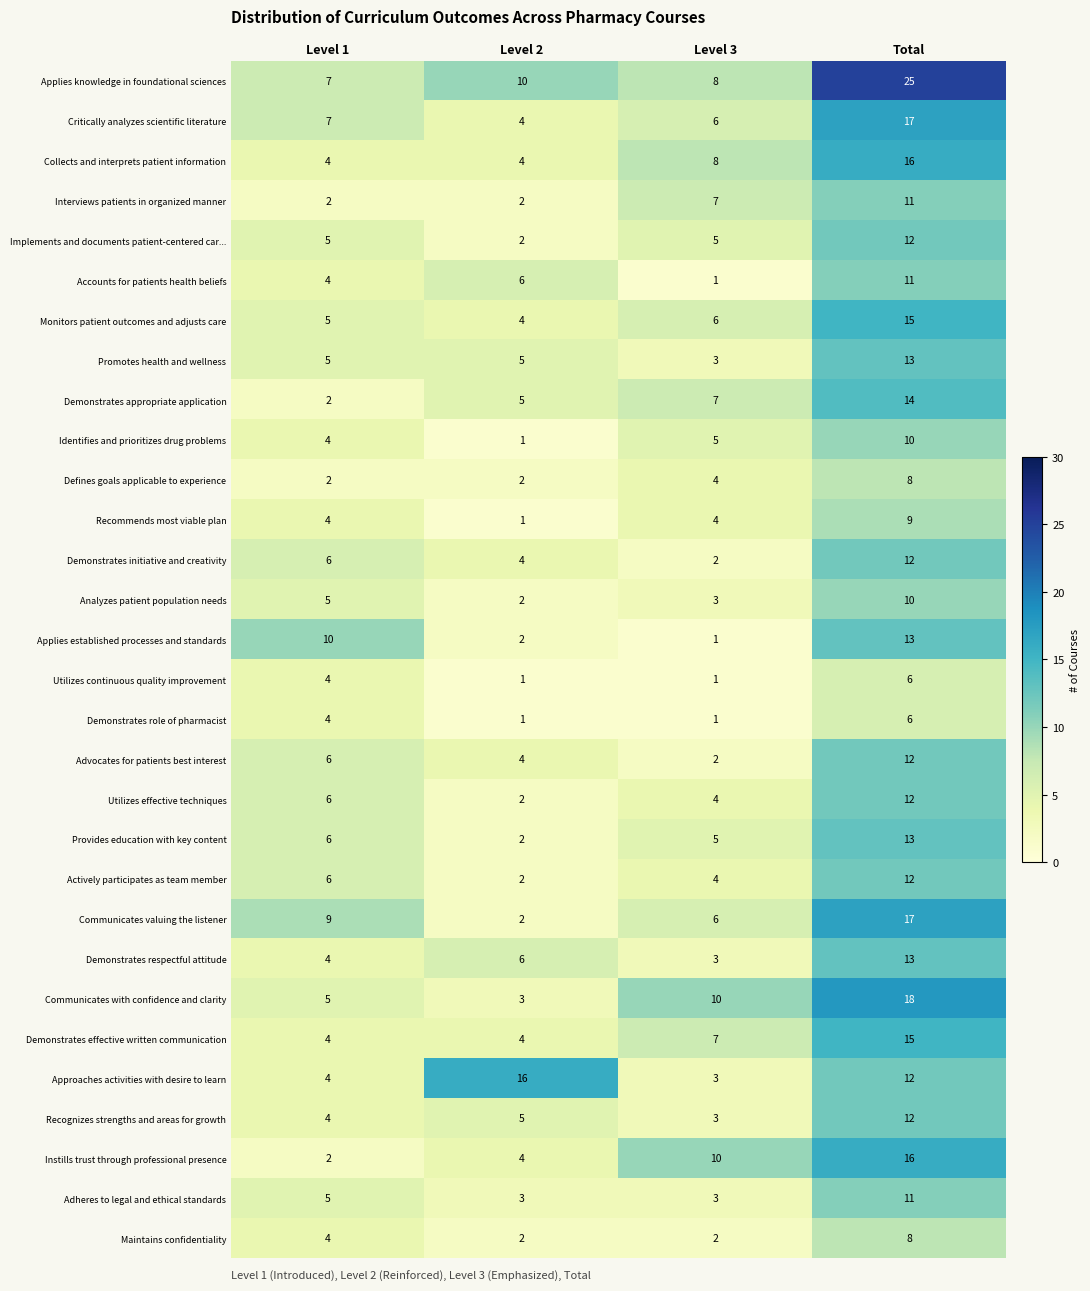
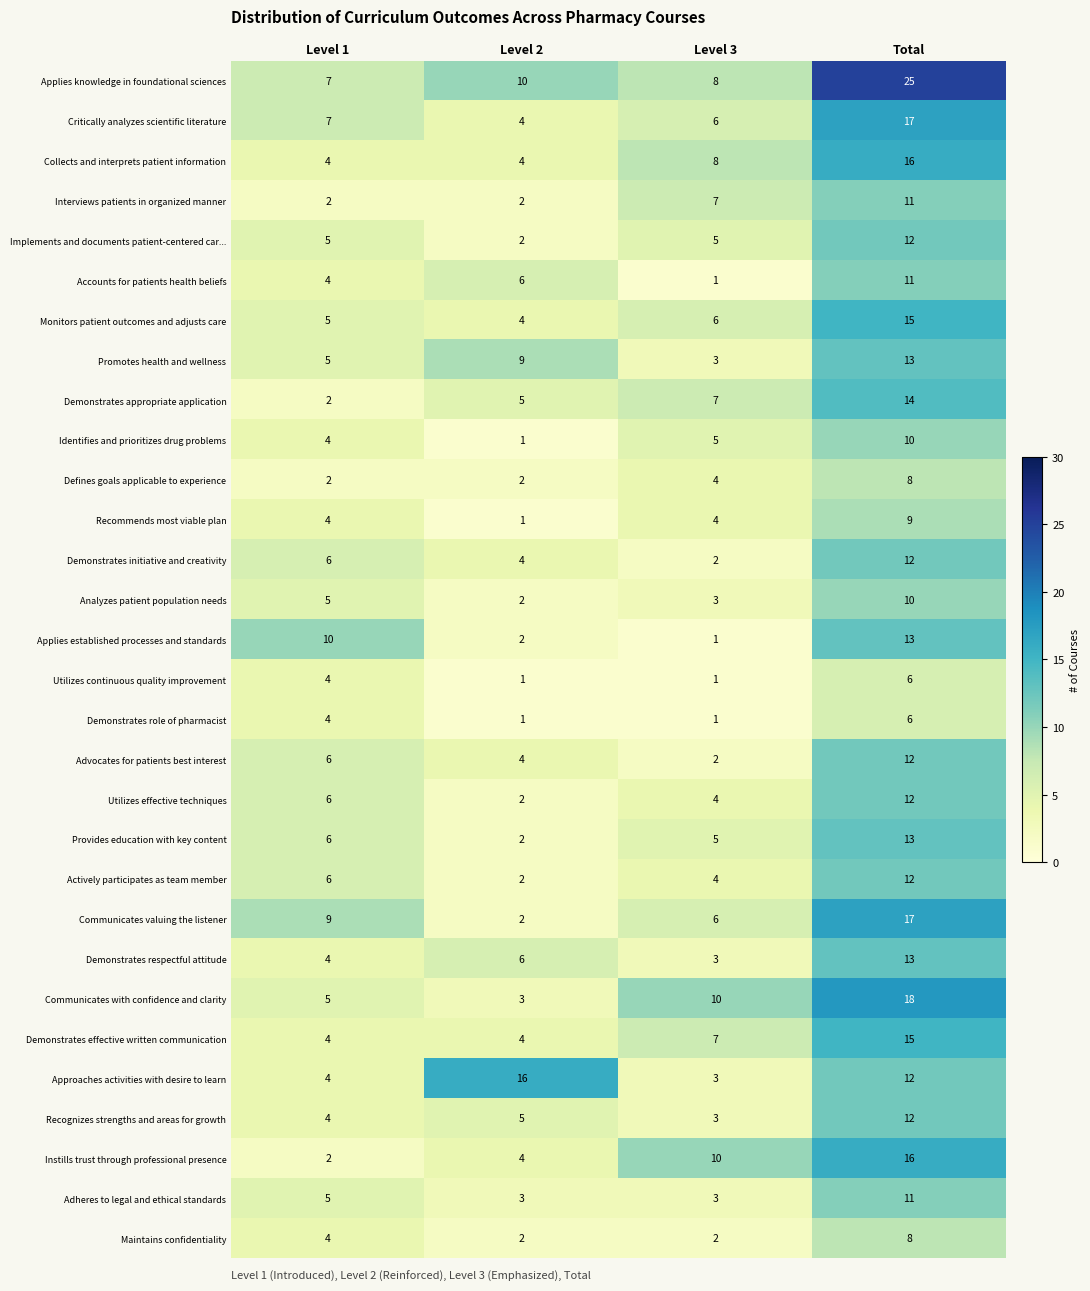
  {
    "Applies knowledge in foundational sciences": {
      "Level 1": 7,
      "Level 2": 10,
      "Level 3": 8,
      "Total": 25
    },
    "Critically analyzes scientific literature": {
      "Level 1": 7,
      "Level 2": 4,
      "Level 3": 6,
      "Total": 17
    },
    "Collects and interprets patient information": {
      "Level 1": 4,
      "Level 2": 4,
      "Level 3": 8,
      "Total": 16
    },
    "Interviews patients in organized manner": {
      "Level 1": 2,
      "Level 2": 2,
      "Level 3": 7,
      "Total": 11
    },
    "Implements and documents patient-centered car...": {
      "Level 1": 5,
      "Level 2": 2,
      "Level 3": 5,
      "Total": 12
    },
    "Accounts for patients health beliefs": {
      "Level 1": 4,
      "Level 2": 6,
      "Level 3": 1,
      "Total": 11
    },
    "Monitors patient outcomes and adjusts care": {
      "Level 1": 5,
      "Level 2": 4,
      "Level 3": 6,
      "Total": 15
    },
    "Promotes health and wellness": {
      "Level 1": 5,
-     "Level 2": 5,
+     "Level 2": 9,
      "Level 3": 3,
      "Total": 13
    },
    "Demonstrates appropriate application": {
      "Level 1": 2,
      "Level 2": 5,
      "Level 3": 7,
      "Total": 14
    },
    "Identifies and prioritizes drug problems": {
      "Level 1": 4,
      "Level 2": 1,
      "Level 3": 5,
      "Total": 10
    },
    "Defines goals applicable to experience": {
      "Level 1": 2,
      "Level 2": 2,
      "Level 3": 4,
      "Total": 8
    },
    "Recommends most viable plan": {
      "Level 1": 4,
      "Level 2": 1,
      "Level 3": 4,
      "Total": 9
    },
    "Demonstrates initiative and creativity": {
      "Level 1": 6,
      "Level 2": 4,
      "Level 3": 2,
      "Total": 12
    },
    "Analyzes patient population needs": {
      "Level 1": 5,
      "Level 2": 2,
      "Level 3": 3,
      "Total": 10
    },
    "Applies established processes and standards": {
      "Level 1": 10,
      "Level 2": 2,
      "Level 3": 1,
      "Total": 13
    },
    "Utilizes continuous quality improvement": {
      "Level 1": 4,
      "Level 2": 1,
      "Level 3": 1,
      "Total": 6
    },
    "Demonstrates role of pharmacist": {
      "Level 1": 4,
      "Level 2": 1,
      "Level 3": 1,
      "Total": 6
    },
    "Advocates for patients best interest": {
      "Level 1": 6,
      "Level 2": 4,
      "Level 3": 2,
      "Total": 12
    },
    "Utilizes effective techniques": {
      "Level 1": 6,
      "Level 2": 2,
      "Level 3": 4,
      "Total": 12
    },
    "Provides education with key content": {
      "Level 1": 6,
      "Level 2": 2,
      "Level 3": 5,
      "Total": 13
    },
    "Actively participates as team member": {
      "Level 1": 6,
      "Level 2": 2,
      "Level 3": 4,
      "Total": 12
    },
    "Communicates valuing the listener": {
      "Level 1": 9,
      "Level 2": 2,
      "Level 3": 6,
      "Total": 17
    },
    "Demonstrates respectful attitude": {
      "Level 1": 4,
      "Level 2": 6,
      "Level 3": 3,
      "Total": 13
    },
    "Communicates with confidence and clarity": {
      "Level 1": 5,
      "Level 2": 3,
      "Level 3": 10,
      "Total": 18
    },
    "Demonstrates effective written communication": {
      "Level 1": 4,
      "Level 2": 4,
      "Level 3": 7,
      "Total": 15
    },
    "Approaches activities with desire to learn": {
      "Level 1": 4,
      "Level 2": 16,
      "Level 3": 3,
      "Total": 12
    },
    "Recognizes strengths and areas for growth": {
      "Level 1": 4,
      "Level 2": 5,
      "Level 3": 3,
      "Total": 12
    },
    "Instills trust through professional presence": {
      "Level 1": 2,
      "Level 2": 4,
      "Level 3": 10,
      "Total": 16
    },
    "Adheres to legal and ethical standards": {
      "Level 1": 5,
      "Level 2": 3,
      "Level 3": 3,
      "Total": 11
    },
    "Maintains confidentiality": {
      "Level 1": 4,
      "Level 2": 2,
      "Level 3": 2,
      "Total": 8
    }
  }
